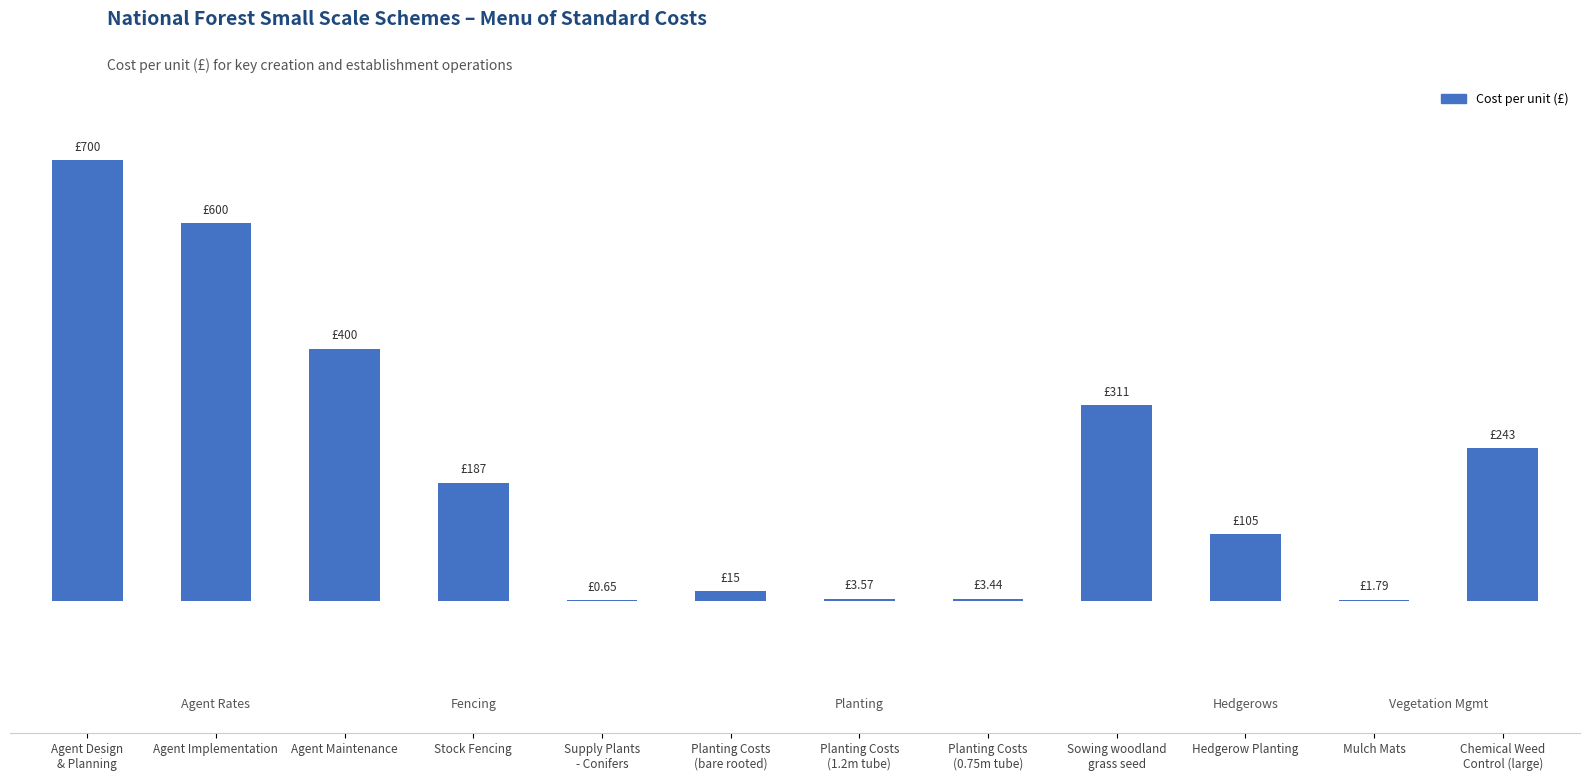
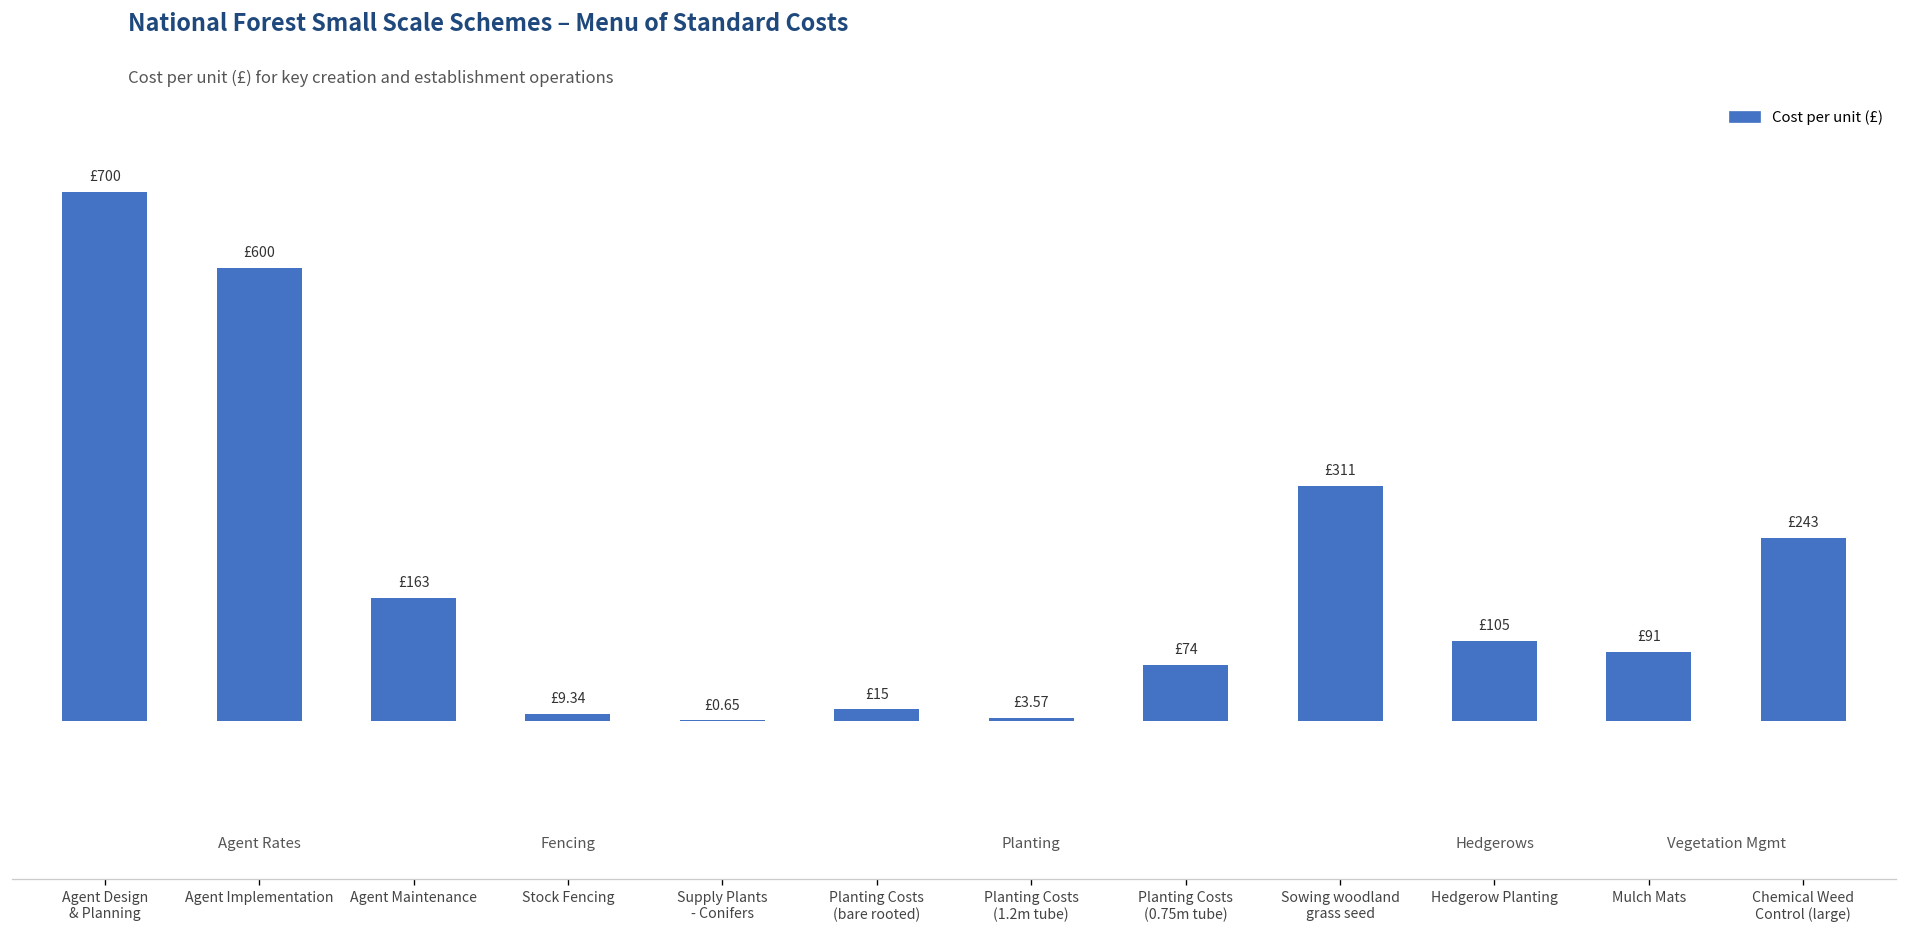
  {
    "Agent Design & Planning": "£700",
    "Agent Implementation": "£600",
-   "Agent Maintenance": "£400",
-   "Stock Fencing": "£187",
+   "Agent Maintenance": "£163",
+   "Stock Fencing": "£9.34",
    "Supply Plants - Conifers": "£0.65",
    "Planting Costs (bare rooted)": "£15",
    "Planting Costs (1.2m tube)": "£3.57",
-   "Planting Costs (0.75m tube)": "£3.44",
+   "Planting Costs (0.75m tube)": "£74",
    "Sowing woodland grass seed": "£311",
    "Hedgerow Planting": "£105",
-   "Mulch Mats": "£1.79",
+   "Mulch Mats": "£91",
    "Chemical Weed Control (large)": "£243"
  }
